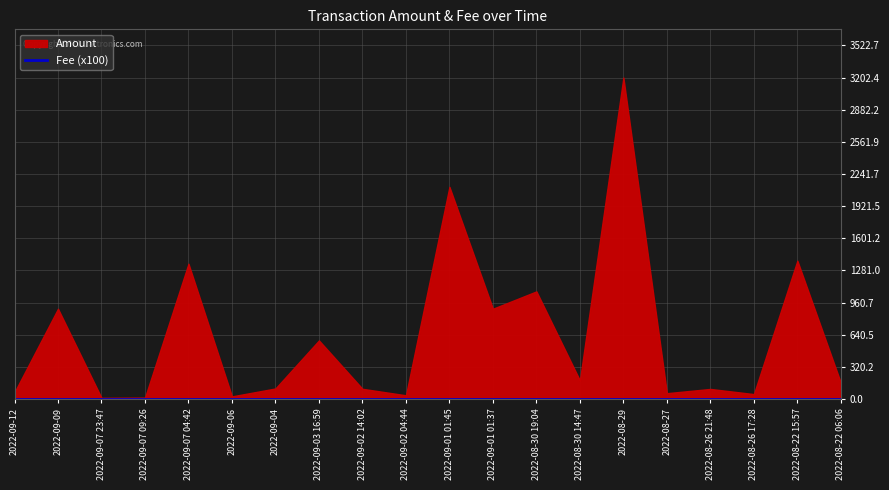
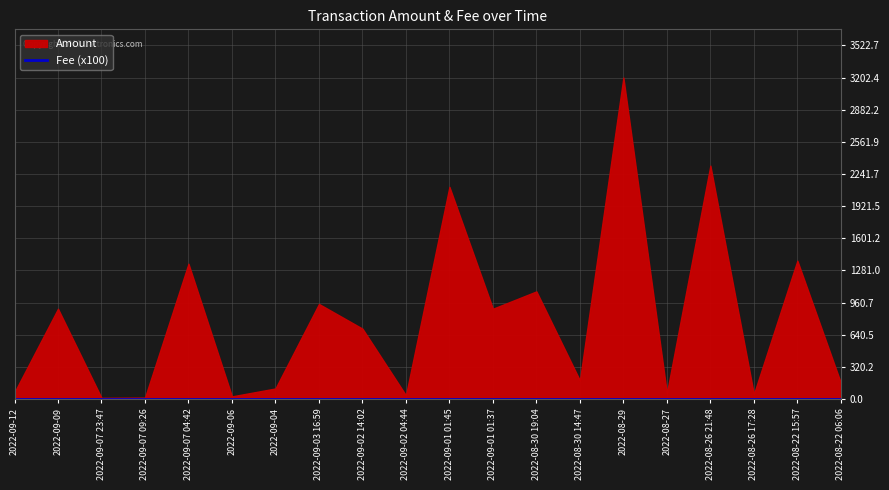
  {
    "Fee (x100)": {
      "2022-09-12": 0,
      "2022-09-09": 0,
      "2022-09-07 04:42": 0,
      "2022-09-06": 0,
      "2022-09-04": 0,
      "2022-09-03 16:59": 0,
      "2022-09-02 14:02": 0,
      "2022-09-02 04:44": 0,
      "2022-09-01 01:45": 0,
      "2022-09-01 01:37": 0,
      "2022-08-30 19:04": 0,
      "2022-08-30 14:47": 0,
      "2022-08-29": 0,
      "2022-08-27": 0,
      "2022-08-26 21:48": 0,
      "2022-08-26 17:28": 0,
      "2022-08-22 15:57": 0,
      "2022-08-22 06:06": 0
    },
    "Amount": {
      "2022-09-12": 70,
      "2022-09-09": 900,
      "2022-09-07 04:42": 1350,
      "2022-09-06": 30,
      "2022-09-04": 110,
-     "2022-09-03 16:59": 580,
-     "2022-09-02 14:02": 100,
+     "2022-09-03 16:59": 950,
+     "2022-09-02 14:02": 700,
      "2022-09-02 04:44": 40,
      "2022-09-01 01:45": 2110,
      "2022-09-01 01:37": 900,
      "2022-08-30 19:04": 1070,
      "2022-08-30 14:47": 190,
      "2022-08-29": 3200,
      "2022-08-27": 60,
-     "2022-08-26 21:48": 100,
+     "2022-08-26 21:48": 2330,
      "2022-08-26 17:28": 50,
      "2022-08-22 15:57": 1380,
      "2022-08-22 06:06": 160
    }
  }
